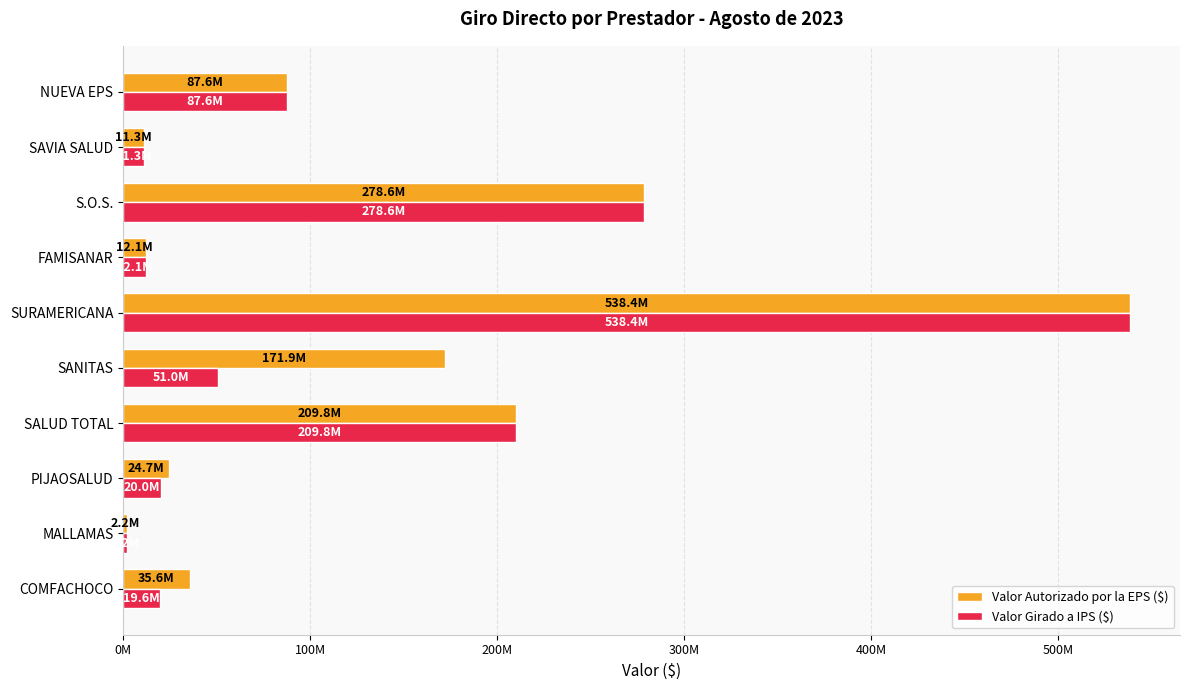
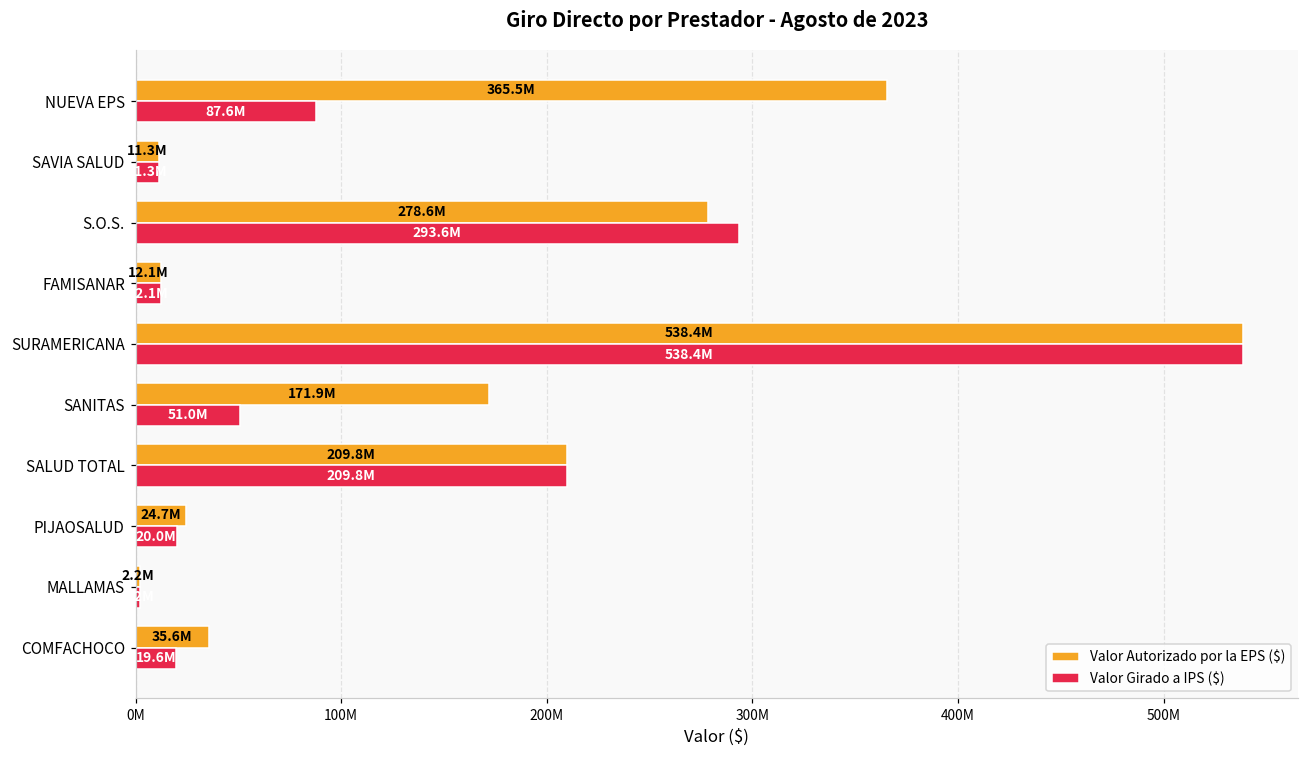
  {
    "Valor Autorizado por la EPS ($)": {
-     "NUEVA EPS": "87.6M",
+     "NUEVA EPS": "365.5M",
      "SAVIA SALUD": "11.3M",
      "S.O.S.": "278.6M",
      "FAMISANAR": "12.1M",
      "SURAMERICANA": "538.4M",
      "SANITAS": "171.9M",
      "SALUD TOTAL": "209.8M",
      "PIJAOSALUD": "24.7M",
      "MALLAMAS": "2.2M",
      "COMFACHOCO": "35.6M"
    },
    "Valor Girado a IPS ($)": {
      "NUEVA EPS": "87.6M",
      "SAVIA SALUD": "11.3M",
-     "S.O.S.": "278.6M",
+     "S.O.S.": "293.6M",
      "FAMISANAR": "12.1M",
      "SURAMERICANA": "538.4M",
      "SANITAS": "51.0M",
      "SALUD TOTAL": "209.8M",
      "PIJAOSALUD": "20.0M",
      "COMFACHOCO": "19.6M"
    }
  }
